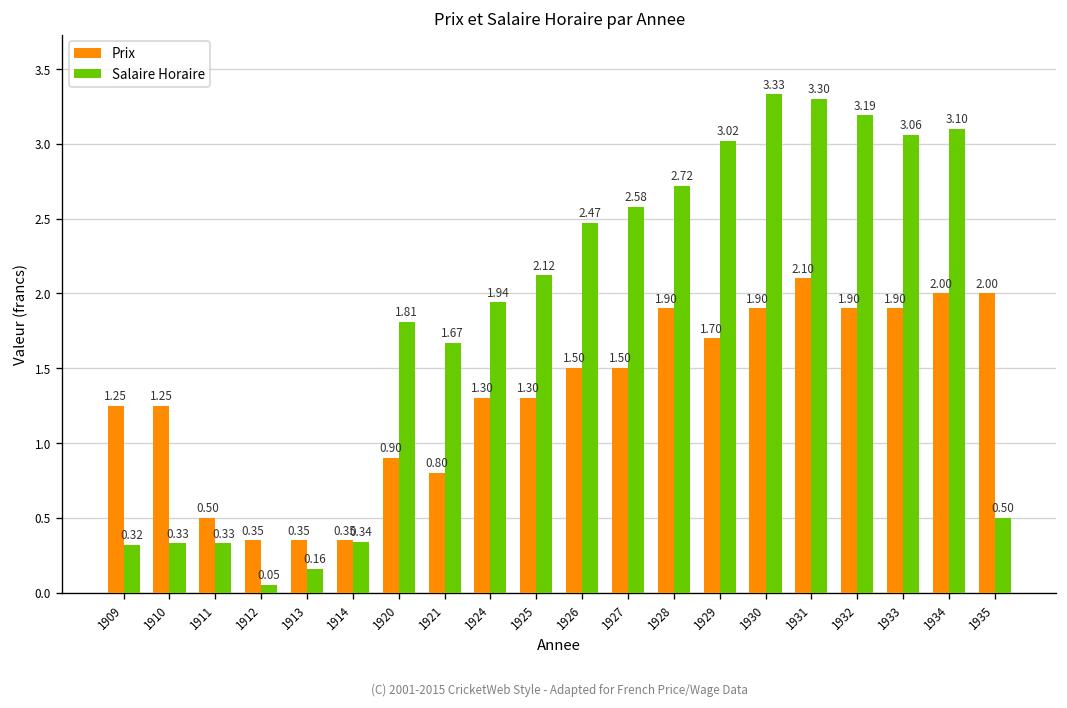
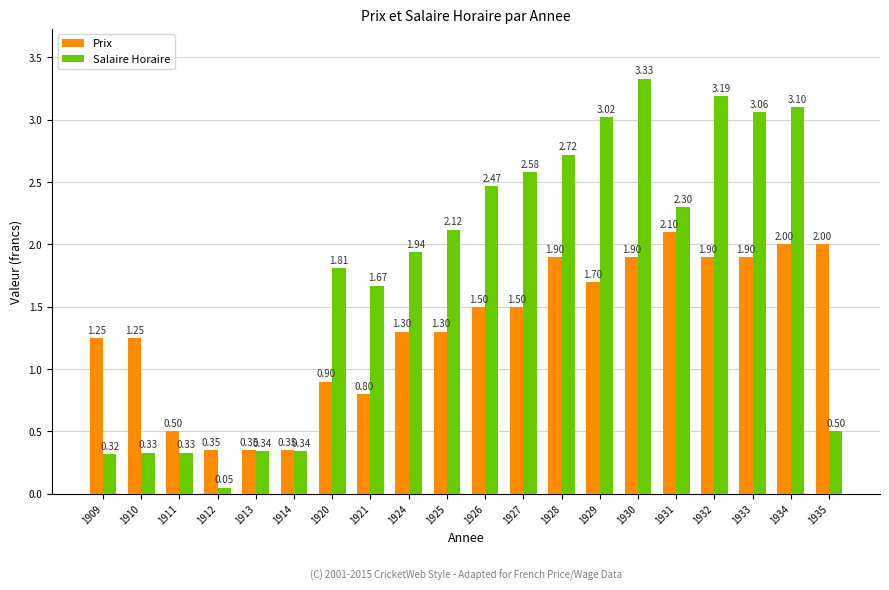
  {
    "Prix": {
      "1909": 1.25,
      "1910": 1.25,
      "1911": 0.50,
      "1912": 0.35,
      "1913": 0.35,
      "1920": 0.90,
      "1921": 0.80,
      "1924": 1.30,
      "1925": 1.30,
      "1926": 1.50,
      "1927": 1.50,
      "1928": 1.90,
      "1929": 1.70,
      "1930": 1.90,
      "1931": 2.10,
      "1932": 1.90,
      "1933": 1.90,
      "1934": 2.00,
      "1935": 2.00
    },
    "Salaire Horaire": {
      "1909": 0.32,
      "1910": 0.33,
      "1911": 0.33,
      "1912": 0.05,
-     "1913": 0.16,
+     "1913": 0.34,
      "1920": 1.81,
      "1921": 1.67,
      "1924": 1.94,
      "1925": 2.12,
      "1926": 2.47,
      "1927": 2.58,
      "1928": 2.72,
      "1929": 3.02,
      "1930": 3.33,
-     "1931": 3.30,
+     "1931": 2.30,
      "1932": 3.19,
      "1933": 3.06,
      "1934": 3.10,
      "1935": 0.50
    }
  }
